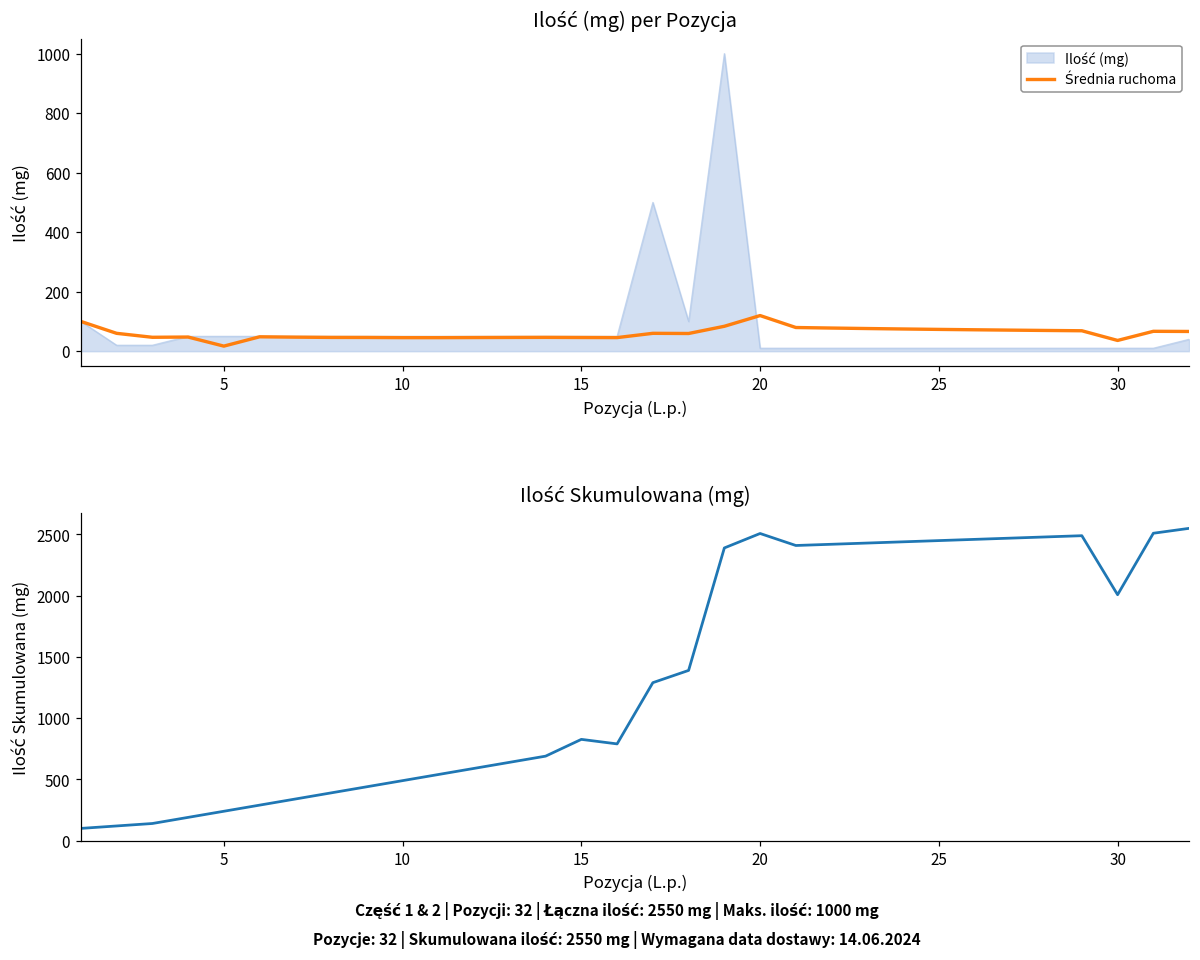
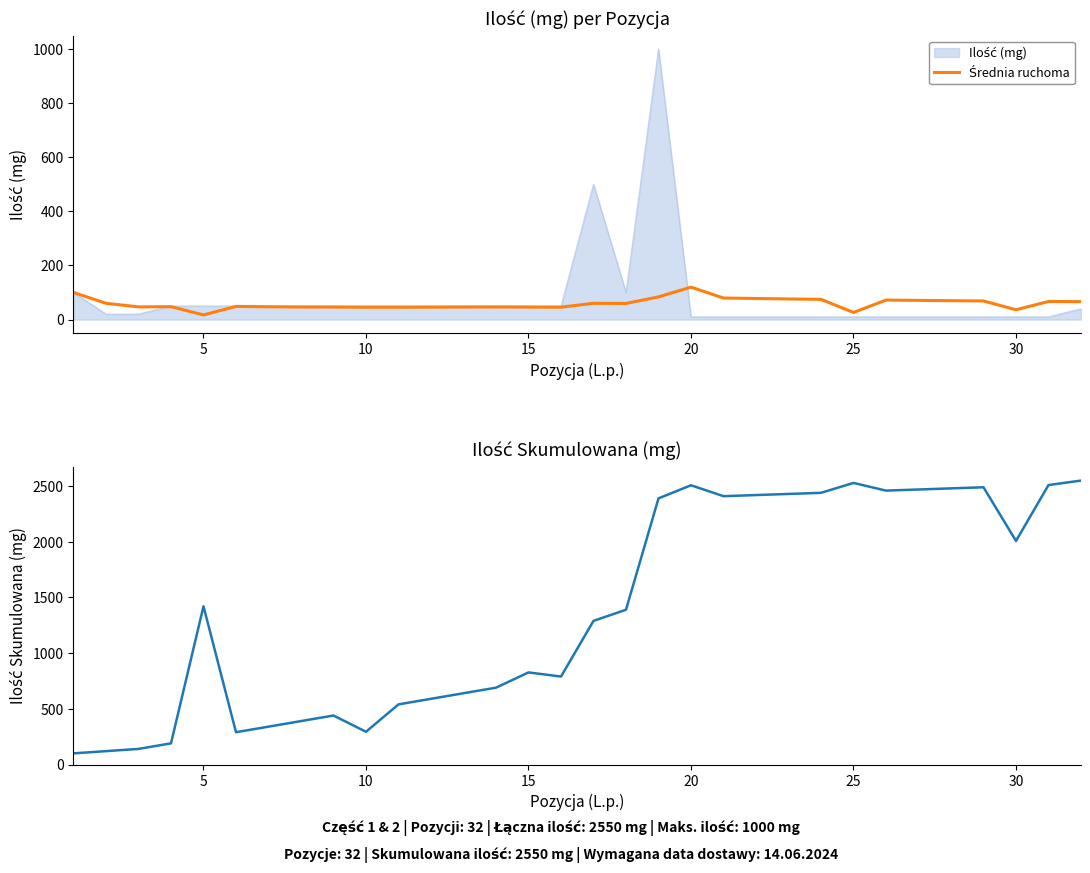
  {
    "Ilość (mg) per Pozycja": {
      "Ilość (mg)": {
        "5": 50,
        "20": 10,
        "25": 10,
        "30": 10
      },
      "Średnia ruchoma": {
        "5": 20,
        "20": 120,
-       "25": 70,
+       "25": 30,
        "30": 40
      }
    },
    "Ilość Skumulowana (mg)": {
-     "5": 240,
-     "10": 490,
+     "5": 1420,
+     "10": 290,
      "15": 830,
      "20": 2510,
-     "25": 2450,
+     "25": 2530,
      "30": 2010
    }
  }
